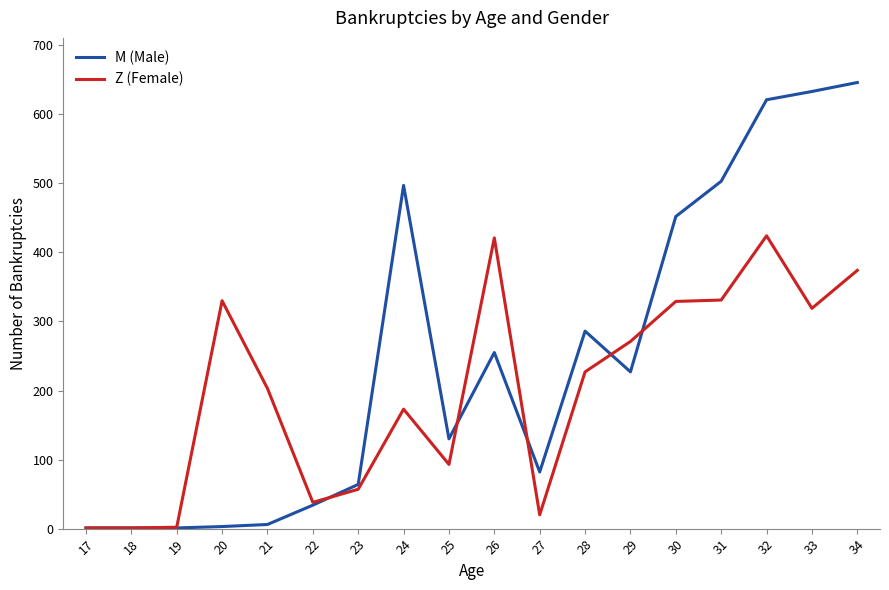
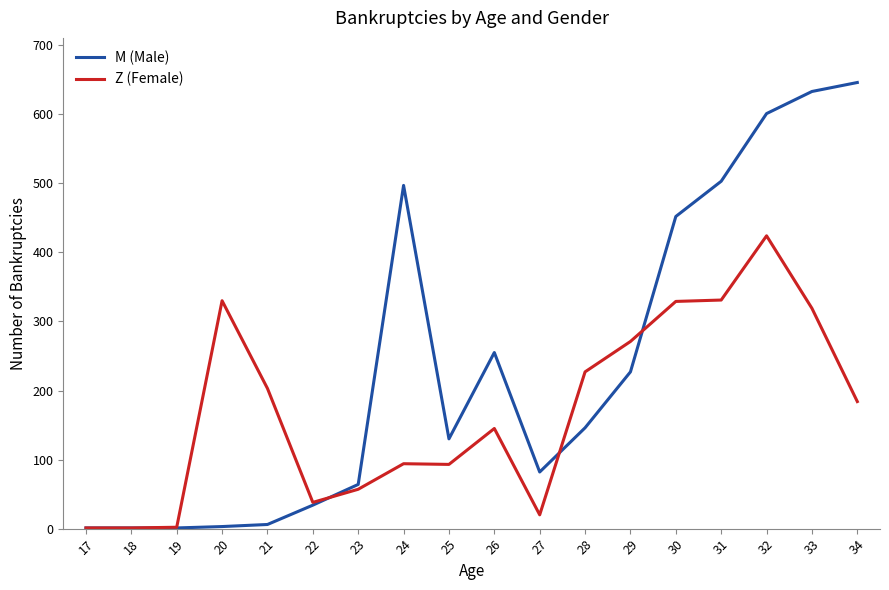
  {
    "M (Male)": {
      "20": 0,
      "21": 10,
      "22": 30,
      "23": 60,
      "24": 500,
      "25": 130,
      "26": 260,
      "27": 80,
-     "28": 290,
+     "28": 150,
      "29": 230,
      "30": 450,
      "31": 500,
-     "32": 620,
+     "32": 600,
      "33": 630,
      "34": 650
    },
    "Z (Female)": {
      "20": 330,
      "21": 200,
      "22": 40,
      "23": 60,
-     "24": 170,
+     "24": 90,
      "25": 90,
-     "26": 420,
+     "26": 150,
      "27": 20,
      "28": 230,
      "29": 270,
      "30": 330,
      "31": 330,
      "32": 420,
      "33": 320,
-     "34": 370
+     "34": 180
    }
  }
